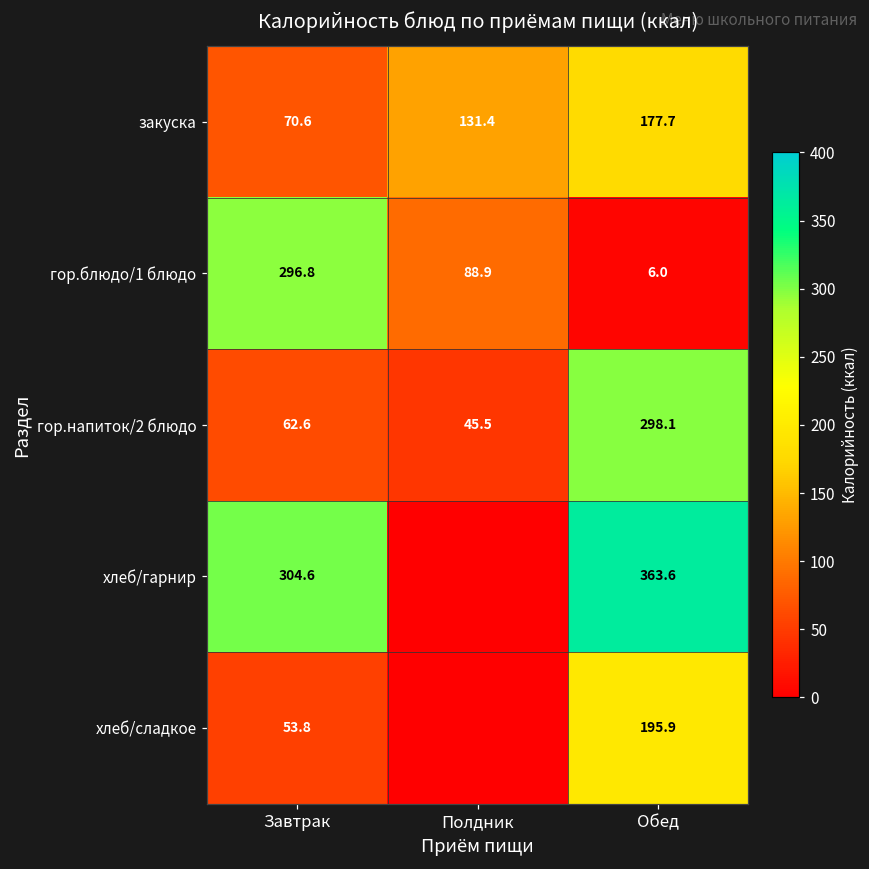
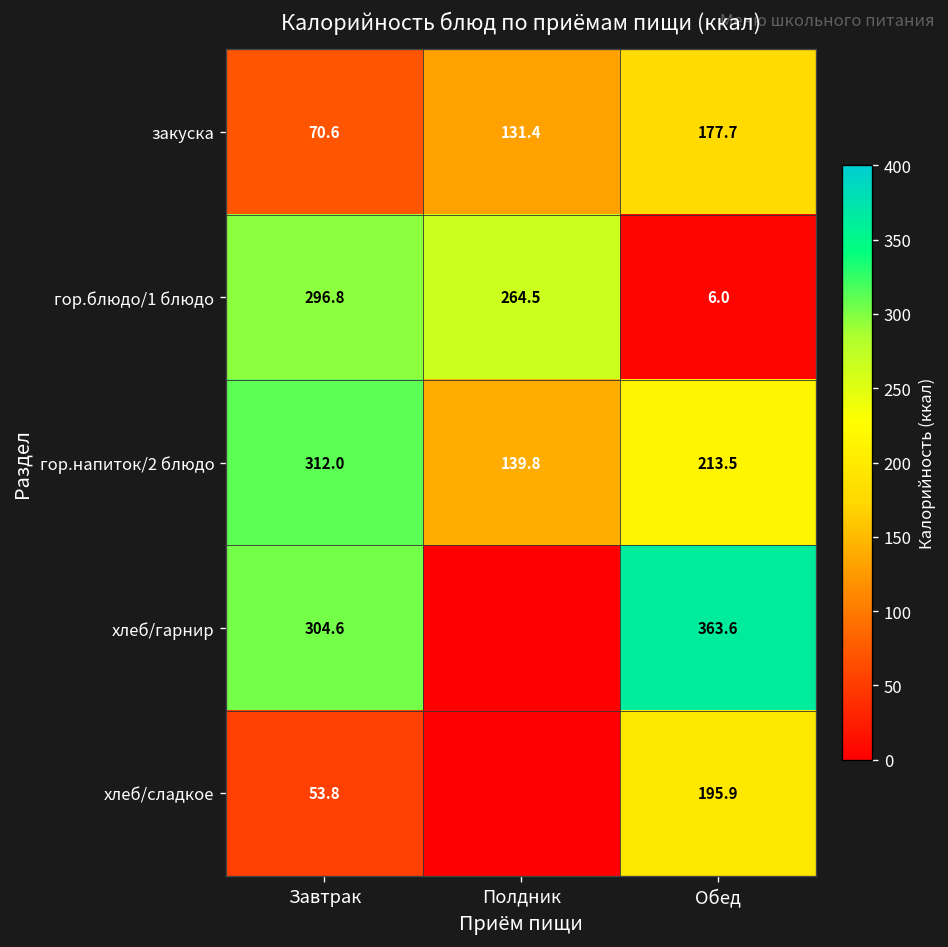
  {
    "закуска": {
      "Завтрак": 70.6,
      "Полдник": 131.4,
      "Обед": 177.7
    },
    "гор.блюдо/1 блюдо": {
      "Завтрак": 296.8,
-     "Полдник": 88.9,
+     "Полдник": 264.5,
      "Обед": 6.0
    },
    "гор.напиток/2 блюдо": {
-     "Завтрак": 62.6,
-     "Полдник": 45.5,
-     "Обед": 298.1
+     "Завтрак": 312.0,
+     "Полдник": 139.8,
+     "Обед": 213.5
    },
    "хлеб/гарнир": {
      "Завтрак": 304.6,
      "Обед": 363.6
    },
    "хлеб/сладкое": {
      "Завтрак": 53.8,
      "Обед": 195.9
    }
  }
